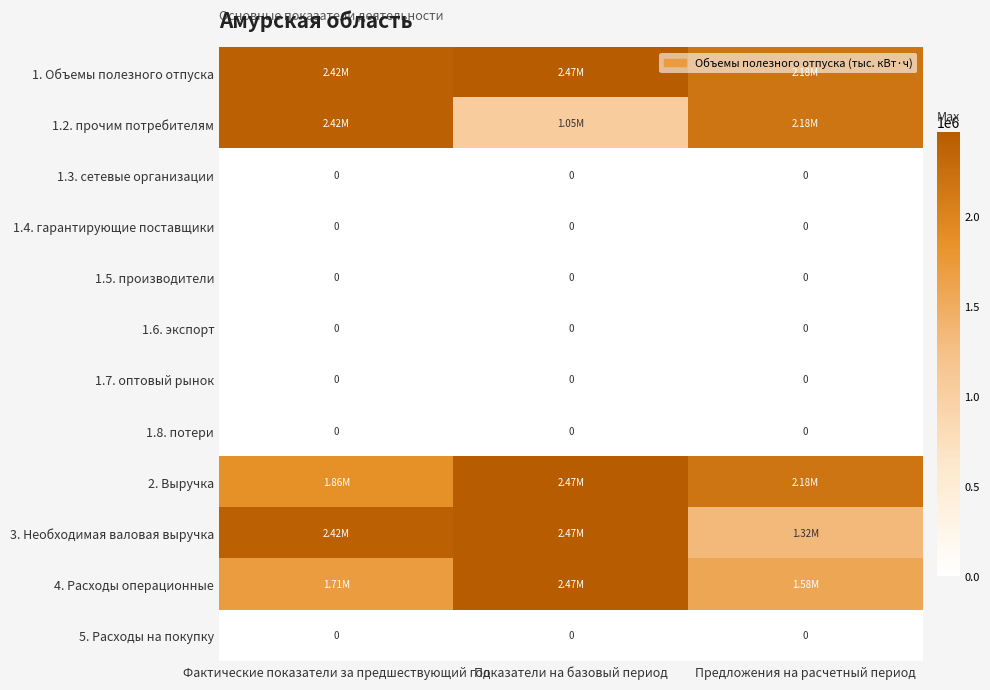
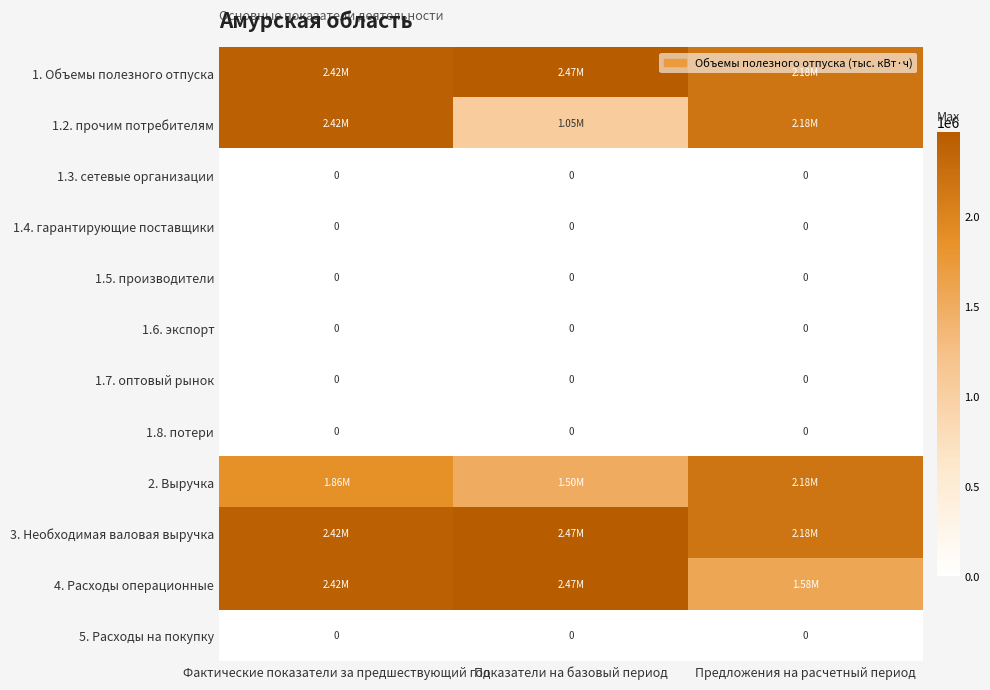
  {
    "1. Объемы полезного отпуска": {
      "Фактические показатели за предшествующий год": "2.42M",
      "Показатели на базовый период": "2.47M"
    },
    "1.2. прочим потребителям": {
      "Фактические показатели за предшествующий год": "2.42M",
      "Показатели на базовый период": "1.05M",
      "Предложения на расчетный период": "2.18M"
    },
    "1.3. сетевые организации": {
      "Фактические показатели за предшествующий год": "0",
      "Показатели на базовый период": "0",
      "Предложения на расчетный период": "0"
    },
    "1.4. гарантирующие поставщики": {
      "Фактические показатели за предшествующий год": "0",
      "Показатели на базовый период": "0",
      "Предложения на расчетный период": "0"
    },
    "1.5. производители": {
      "Фактические показатели за предшествующий год": "0",
      "Показатели на базовый период": "0",
      "Предложения на расчетный период": "0"
    },
    "1.6. экспорт": {
      "Фактические показатели за предшествующий год": "0",
      "Показатели на базовый период": "0",
      "Предложения на расчетный период": "0"
    },
    "1.7. оптовый рынок": {
      "Фактические показатели за предшествующий год": "0",
      "Показатели на базовый период": "0",
      "Предложения на расчетный период": "0"
    },
    "1.8. потери": {
      "Фактические показатели за предшествующий год": "0",
      "Показатели на базовый период": "0",
      "Предложения на расчетный период": "0"
    },
    "2. Выручка": {
      "Фактические показатели за предшествующий год": "1.86M",
-     "Показатели на базовый период": "2.47M",
+     "Показатели на базовый период": "1.50M",
      "Предложения на расчетный период": "2.18M"
    },
    "3. Необходимая валовая выручка": {
      "Фактические показатели за предшествующий год": "2.42M",
      "Показатели на базовый период": "2.47M",
-     "Предложения на расчетный период": "1.32M"
+     "Предложения на расчетный период": "2.18M"
    },
    "4. Расходы операционные": {
-     "Фактические показатели за предшествующий год": "1.71M",
+     "Фактические показатели за предшествующий год": "2.42M",
      "Показатели на базовый период": "2.47M",
      "Предложения на расчетный период": "1.58M"
    },
    "5. Расходы на покупку": {
      "Фактические показатели за предшествующий год": "0",
      "Показатели на базовый период": "0",
      "Предложения на расчетный период": "0"
    }
  }
